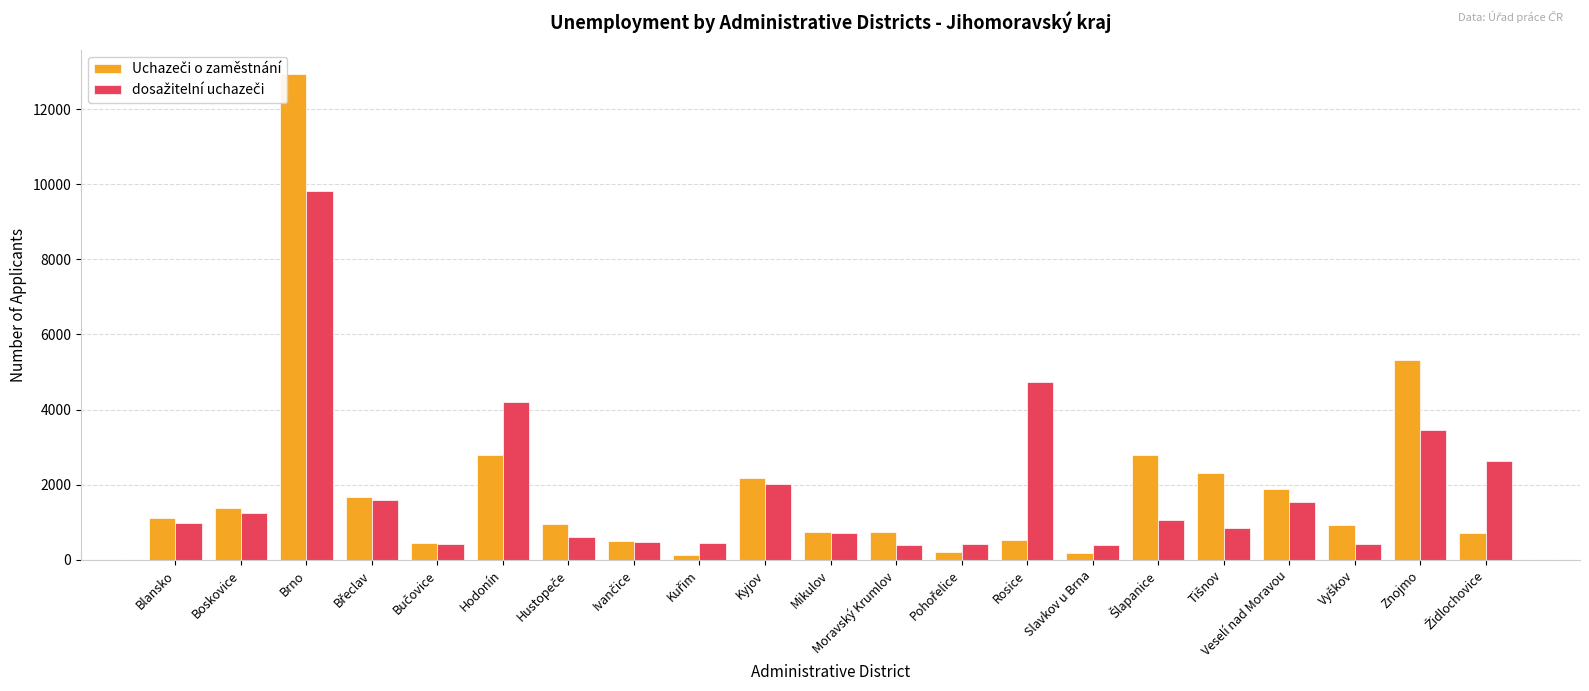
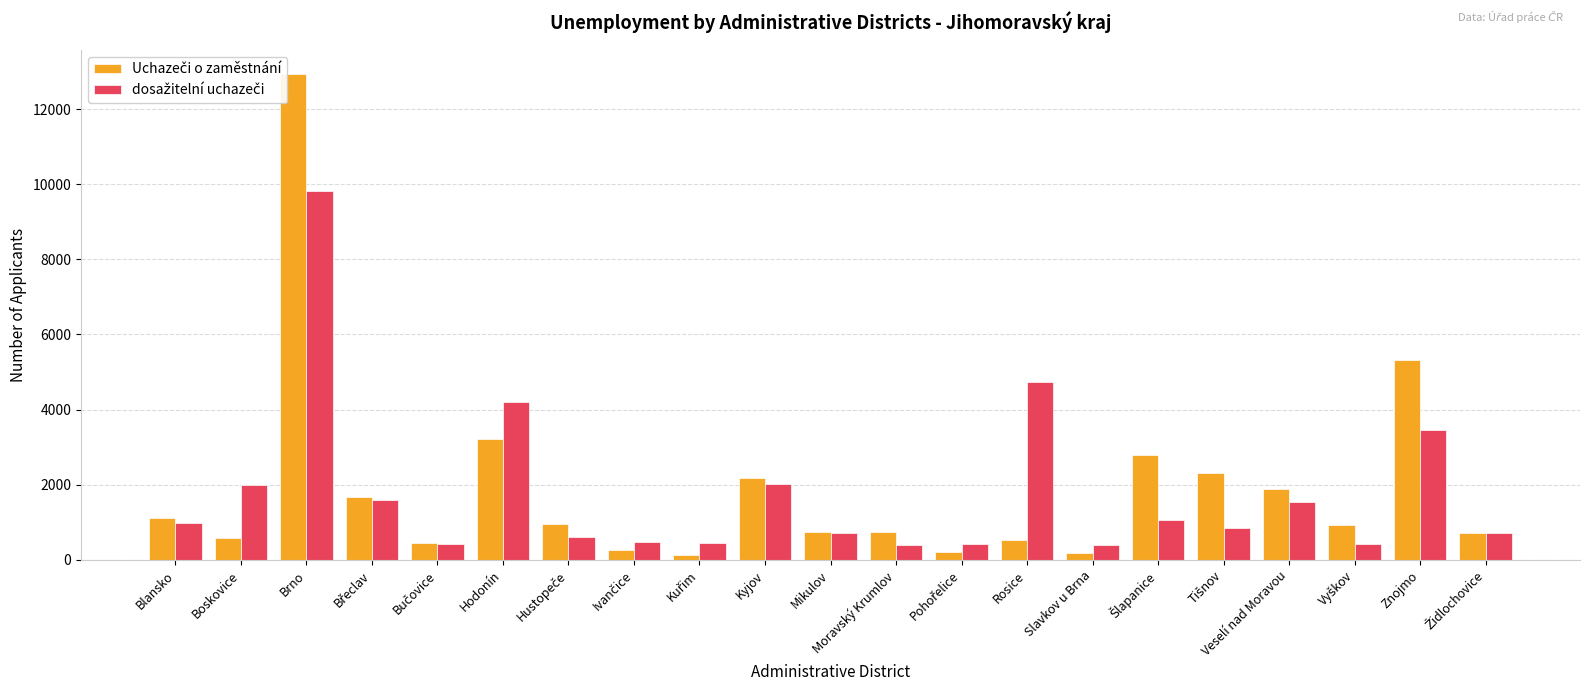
  {
    "Uchazeči o zaměstnání": {
      "Blansko": 1100,
-     "Boskovice": 1400,
+     "Boskovice": 600,
      "Brno": 12900,
      "Břeclav": 1700,
      "Bučovice": 500,
-     "Hodonín": 2800,
+     "Hodonín": 3200,
      "Hustopeče": 1000,
-     "Ivančice": 500,
+     "Ivančice": 300,
      "Kuřim": 100,
      "Kyjov": 2200,
      "Mikulov": 700,
      "Moravský Krumlov": 700,
      "Pohořelice": 200,
      "Rosice": 500,
      "Slavkov u Brna": 200,
      "Šlapanice": 2800,
      "Tišnov": 2300,
      "Veselí nad Moravou": 1900,
      "Vyškov": 900,
      "Znojmo": 5300,
      "Židlochovice": 700
    },
    "dosažitelní uchazeči": {
      "Blansko": 1000,
-     "Boskovice": 1300,
+     "Boskovice": 2000,
      "Brno": 9800,
      "Břeclav": 1600,
      "Bučovice": 400,
      "Hodonín": 4200,
      "Hustopeče": 600,
      "Ivančice": 500,
      "Kuřim": 500,
      "Kyjov": 2000,
      "Mikulov": 700,
      "Moravský Krumlov": 400,
      "Pohořelice": 400,
      "Rosice": 4700,
      "Slavkov u Brna": 400,
      "Šlapanice": 1100,
      "Tišnov": 800,
      "Veselí nad Moravou": 1600,
      "Vyškov": 400,
      "Znojmo": 3500,
-     "Židlochovice": 2600
+     "Židlochovice": 700
    }
  }
